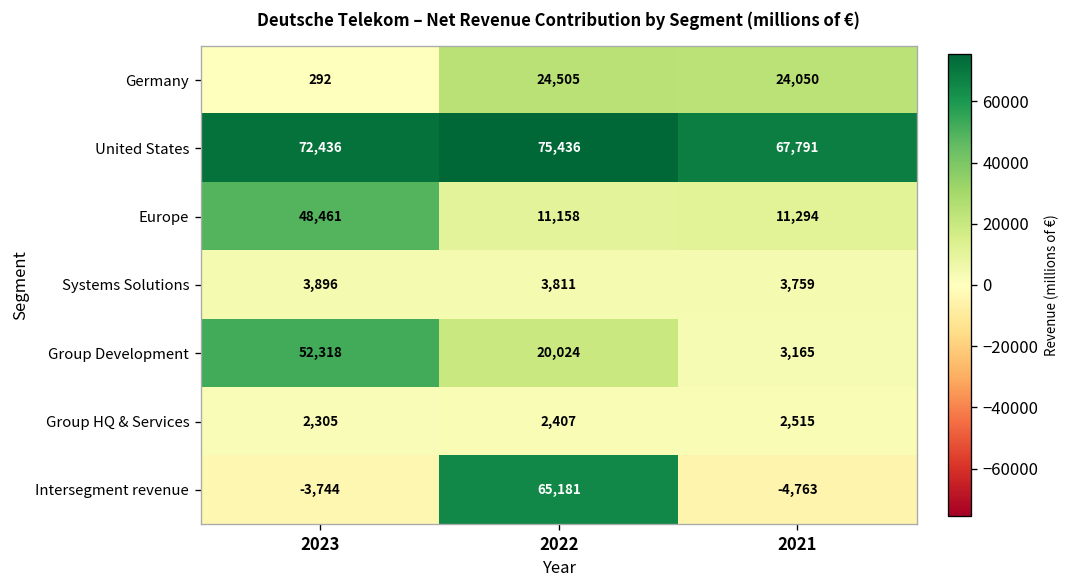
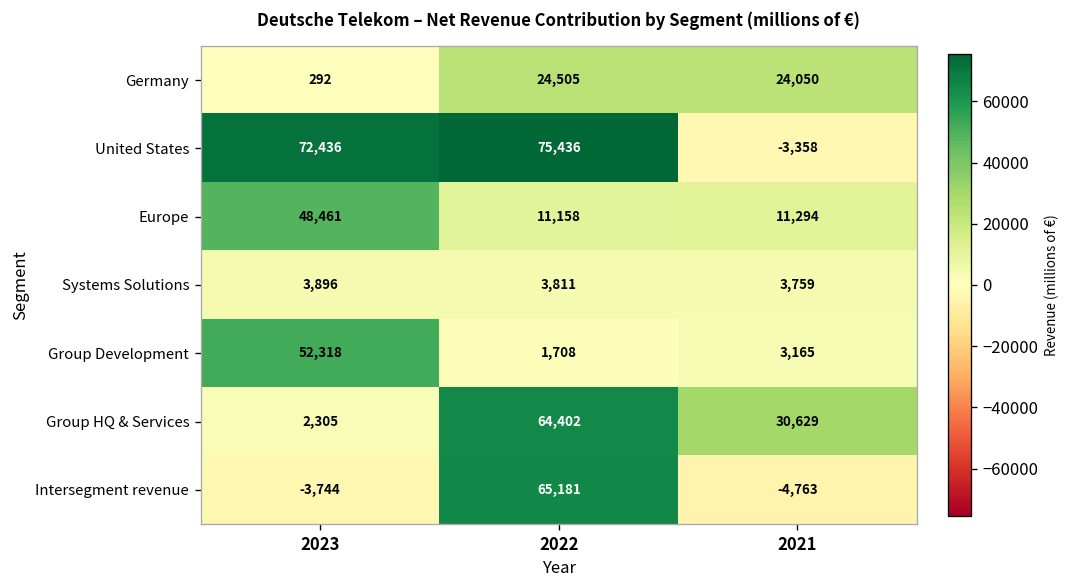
  {
    "Germany": {
      "2023": "292",
      "2022": "24,505",
      "2021": "24,050"
    },
    "United States": {
      "2023": "72,436",
      "2022": "75,436",
-     "2021": "67,791"
+     "2021": "-3,358"
    },
    "Europe": {
      "2023": "48,461",
      "2022": "11,158",
      "2021": "11,294"
    },
    "Systems Solutions": {
      "2023": "3,896",
      "2022": "3,811",
      "2021": "3,759"
    },
    "Group Development": {
      "2023": "52,318",
-     "2022": "20,024",
+     "2022": "1,708",
      "2021": "3,165"
    },
    "Group HQ & Services": {
      "2023": "2,305",
-     "2022": "2,407",
-     "2021": "2,515"
+     "2022": "64,402",
+     "2021": "30,629"
    },
    "Intersegment revenue": {
      "2023": "-3,744",
      "2022": "65,181",
      "2021": "-4,763"
    }
  }
